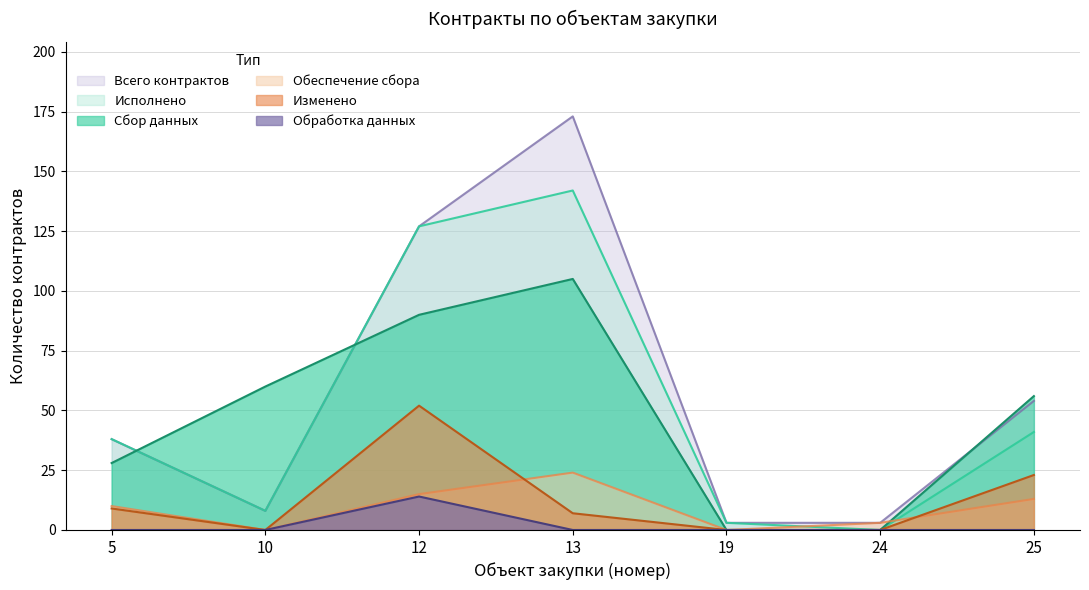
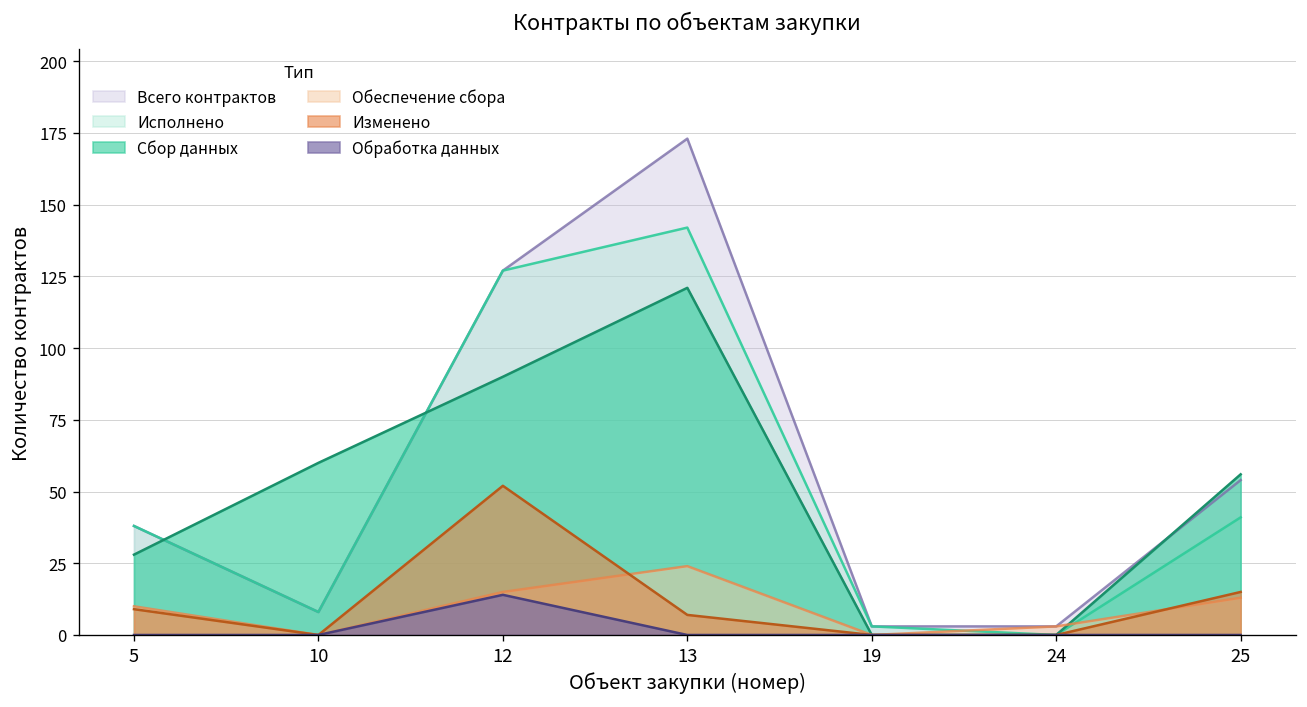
  {
    "Сбор данных": {
      "5": 28,
      "10": 60,
      "12": 90,
-     "13": 105,
+     "13": 121,
      "25": 56
    },
    "Изменено": {
      "12": 52,
      "13": 7,
-     "25": 23
+     "25": 15
    },
    "Обработка данных": {
      "5": 0,
      "13": 0,
      "25": 0
    }
  }
